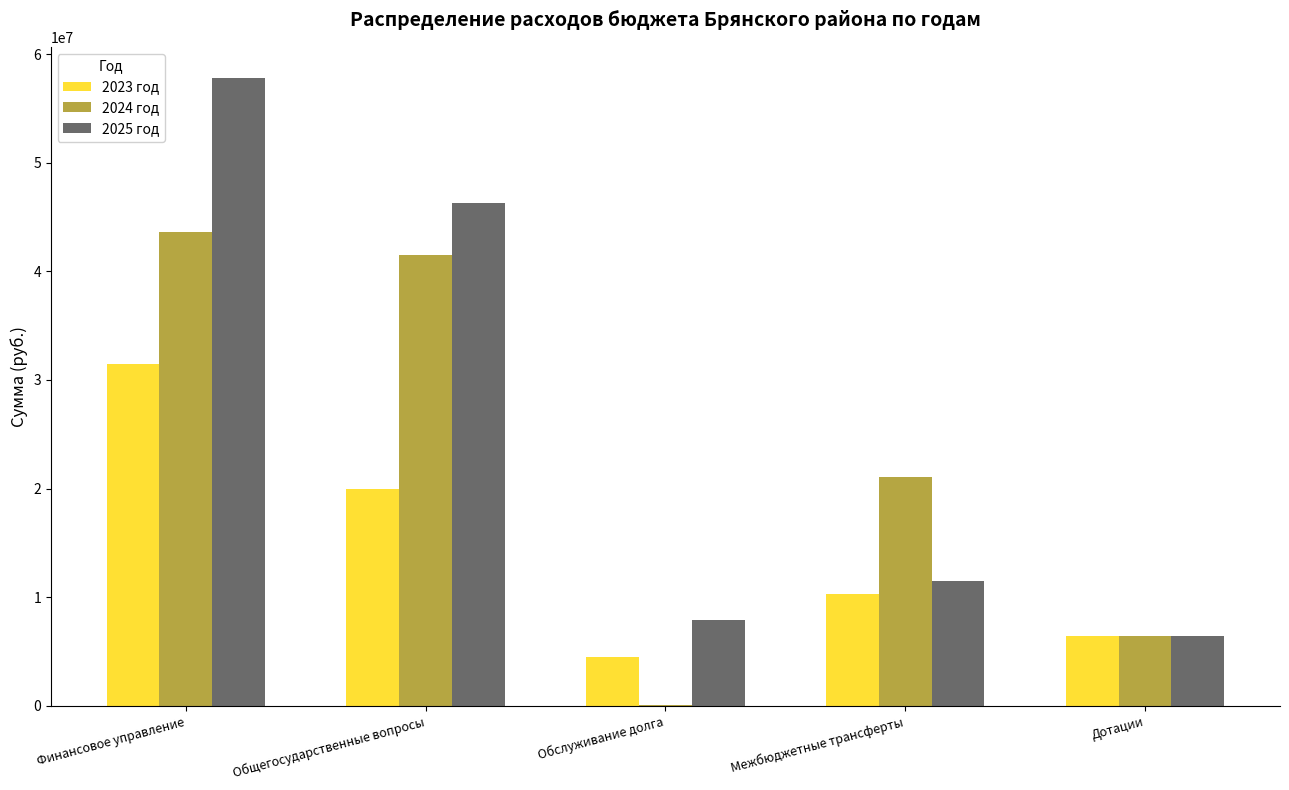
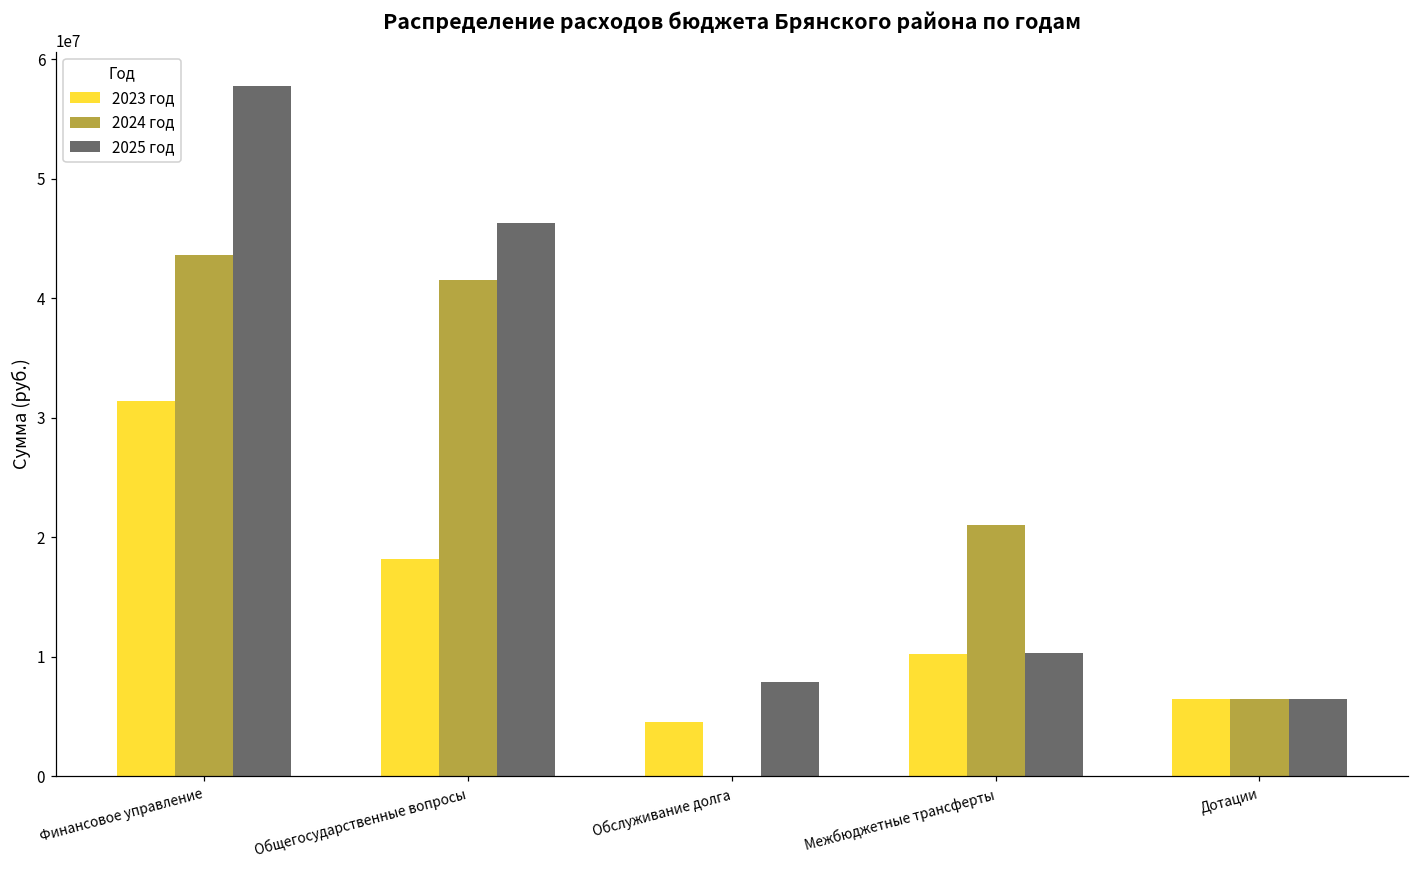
  {
    "2023 год": {
      "Финансовое управление": 31400000,
-     "Общегосударственные вопросы": 19900000,
+     "Общегосударственные вопросы": 18200000,
      "Обслуживание долга": 4500000,
      "Межбюджетные трансферты": 10300000,
      "Дотации": 6500000
    },
    "2024 год": {
      "Финансовое управление": 43600000,
      "Общегосударственные вопросы": 41500000,
      "Межбюджетные трансферты": 21100000,
      "Дотации": 6500000
    },
    "2025 год": {
      "Финансовое управление": 57800000,
      "Общегосударственные вопросы": 46300000,
      "Обслуживание долга": 7900000,
-     "Межбюджетные трансферты": 11500000,
+     "Межбюджетные трансферты": 10300000,
      "Дотации": 6500000
    }
  }
